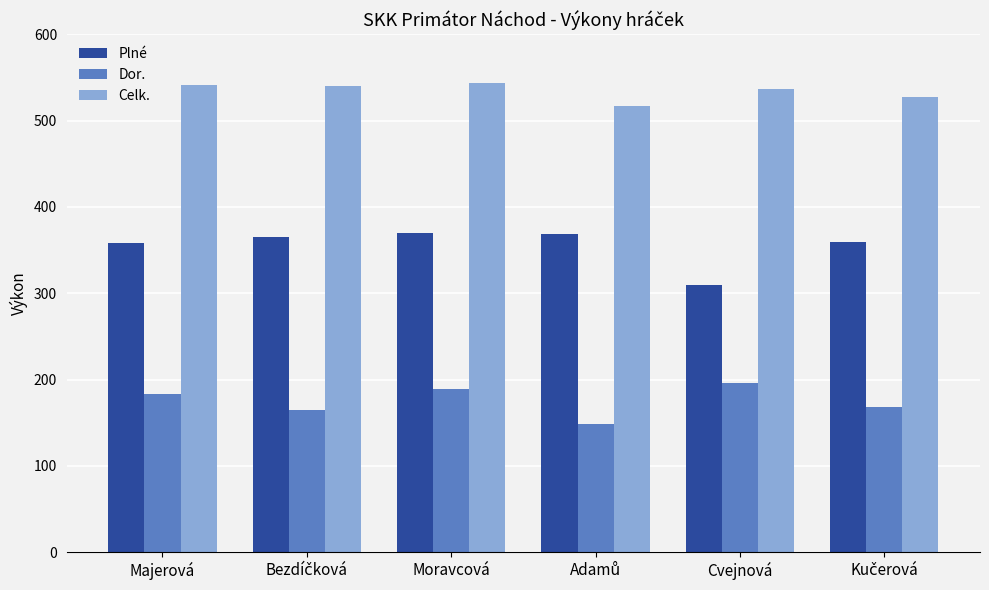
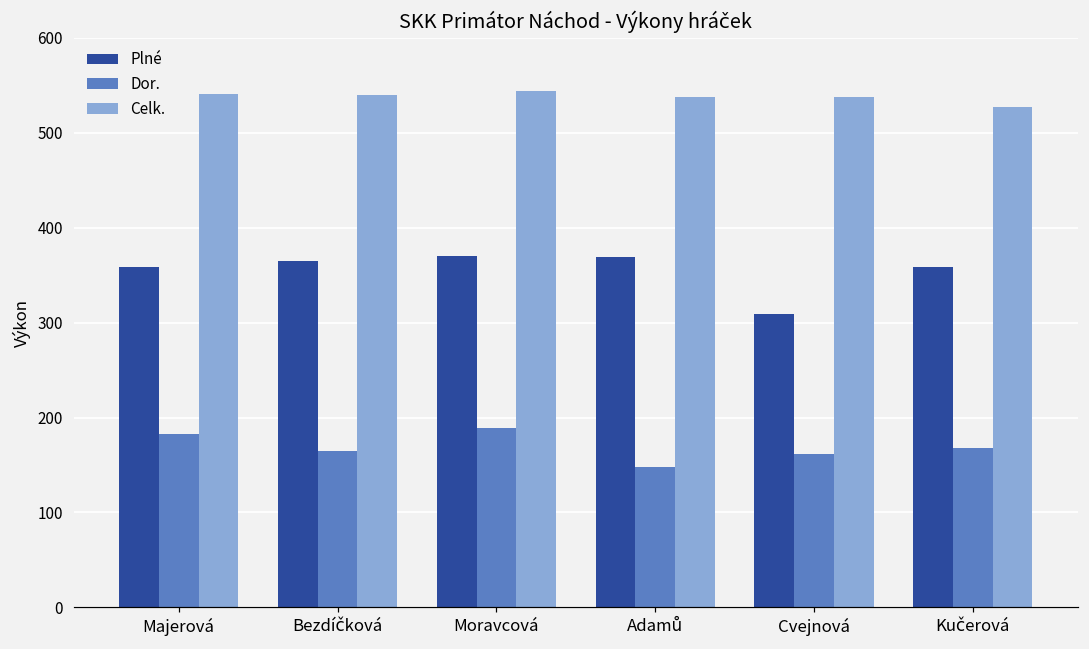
  {
    "Plné": {
      "Majerová": 360,
      "Bezdíčková": 370,
      "Moravcová": 370,
      "Adamů": 370,
      "Cvejnová": 310,
      "Kučerová": 360
    },
    "Dor.": {
      "Majerová": 180,
      "Bezdíčková": 170,
      "Moravcová": 190,
      "Adamů": 150,
-     "Cvejnová": 200,
+     "Cvejnová": 160,
      "Kučerová": 170
    },
    "Celk.": {
      "Majerová": 540,
      "Bezdíčková": 540,
      "Moravcová": 540,
-     "Adamů": 520,
+     "Adamů": 540,
      "Cvejnová": 540,
      "Kučerová": 530
    }
  }
